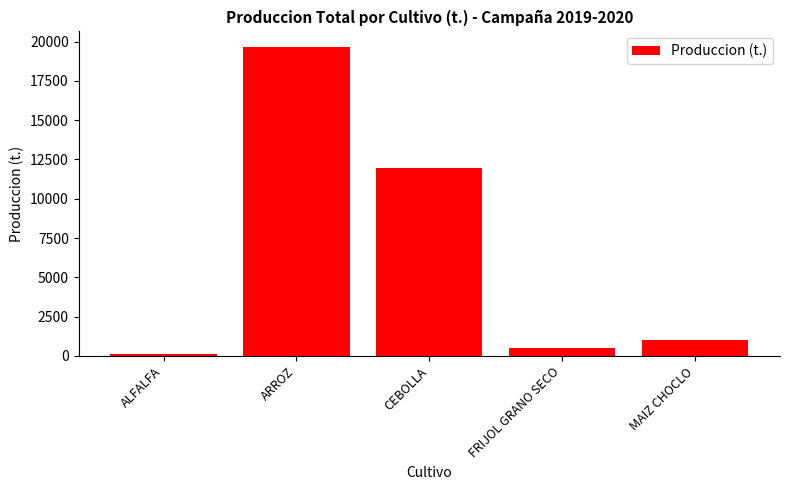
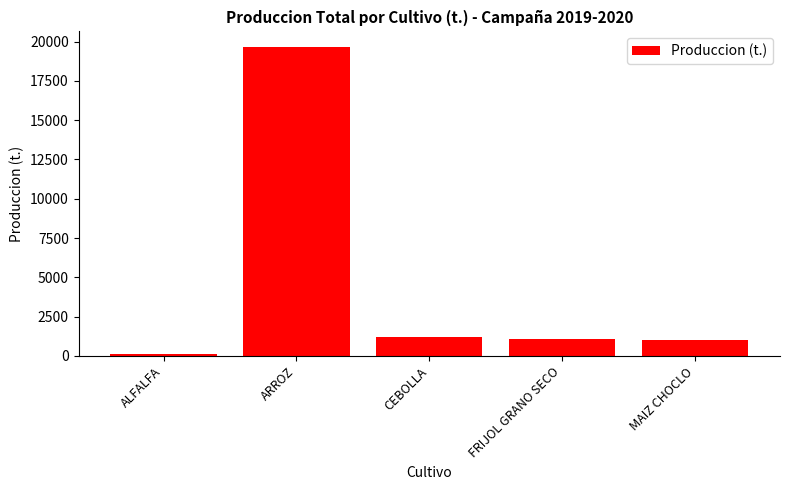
  {
    "ARROZ": 19700,
-   "CEBOLLA": 12000,
-   "FRIJOL GRANO SECO": 500,
+   "CEBOLLA": 1200,
+   "FRIJOL GRANO SECO": 1100,
    "MAIZ CHOCLO": 1000
  }
